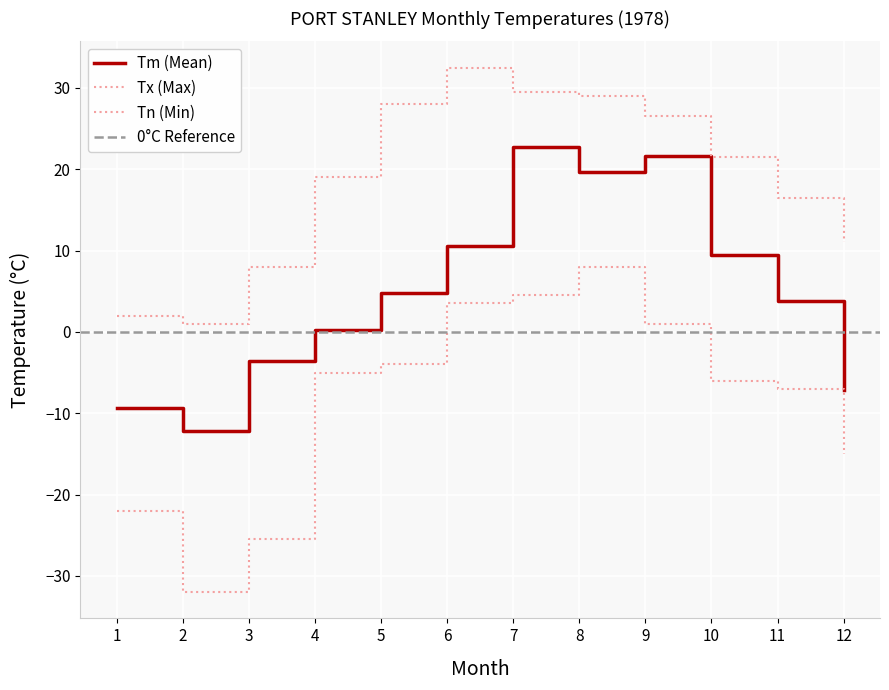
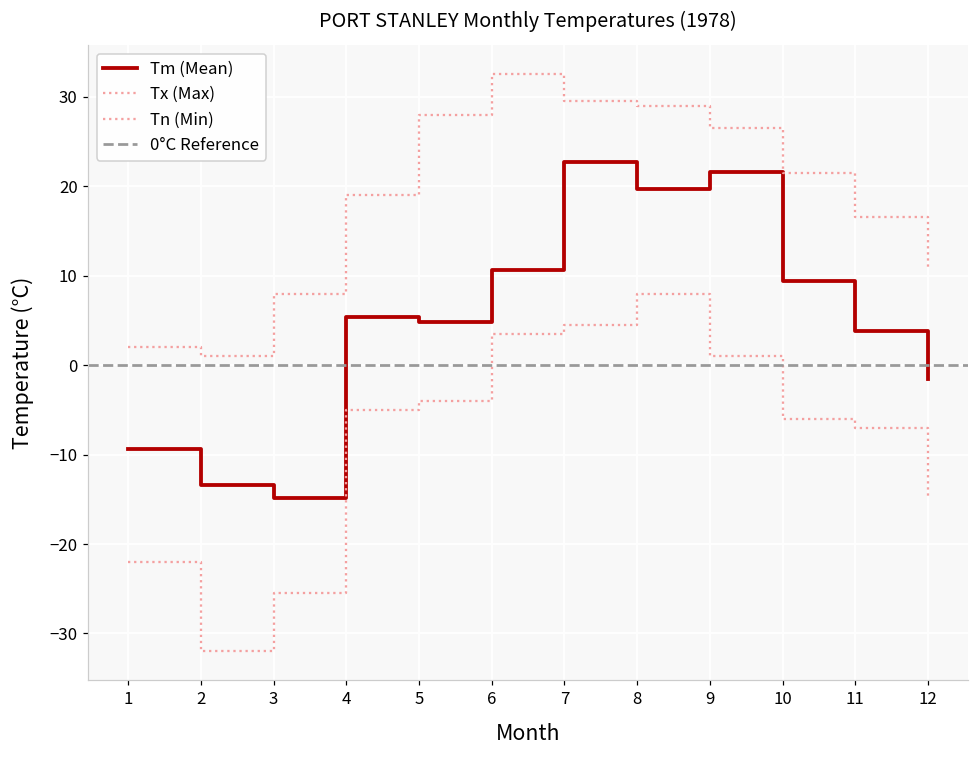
  {
    "Tm (Mean)": {
      "1": -9,
-     "2": -12,
-     "3": -4,
-     "4": 0,
+     "2": -13,
+     "3": -15,
+     "4": 5,
      "5": 5,
      "6": 11,
      "7": 23,
      "8": 20,
      "9": 22,
      "10": 9,
      "11": 4,
-     "12": -7
+     "12": -2
    }
  }
